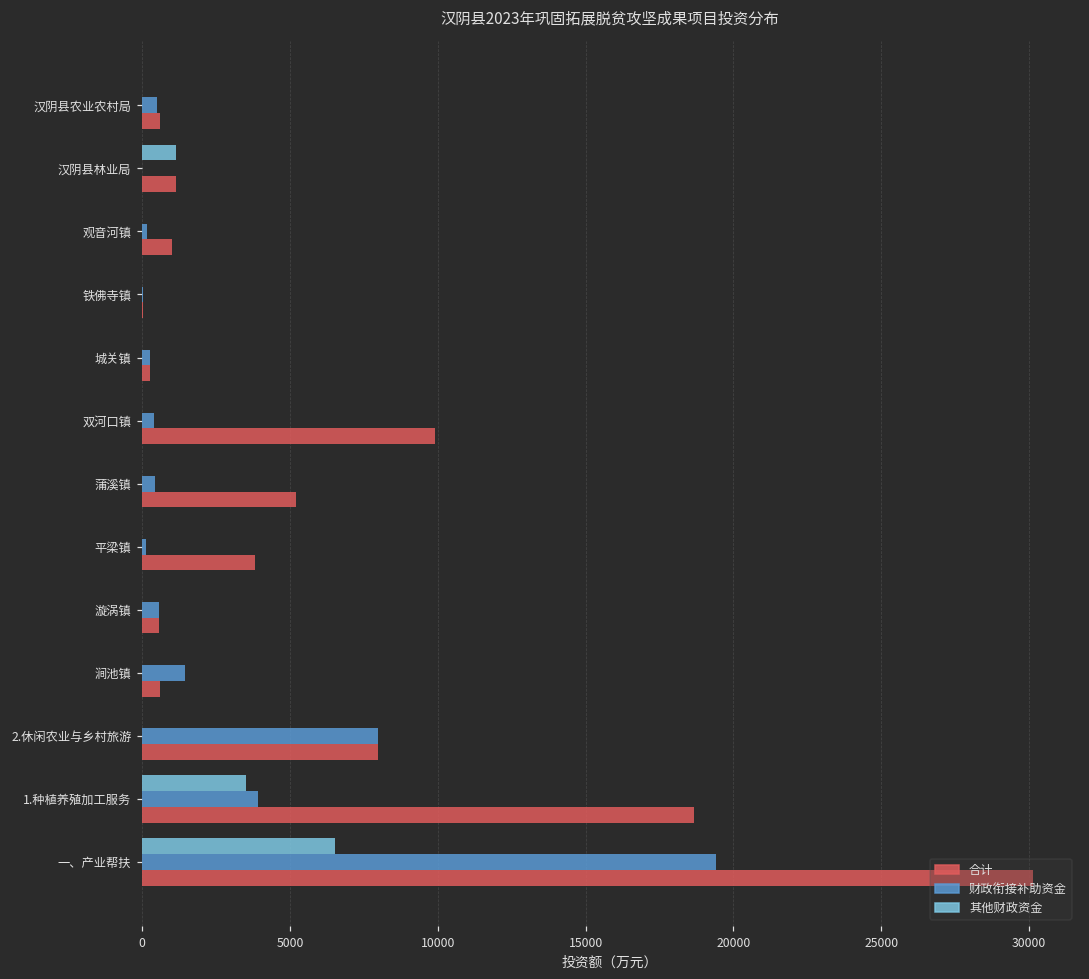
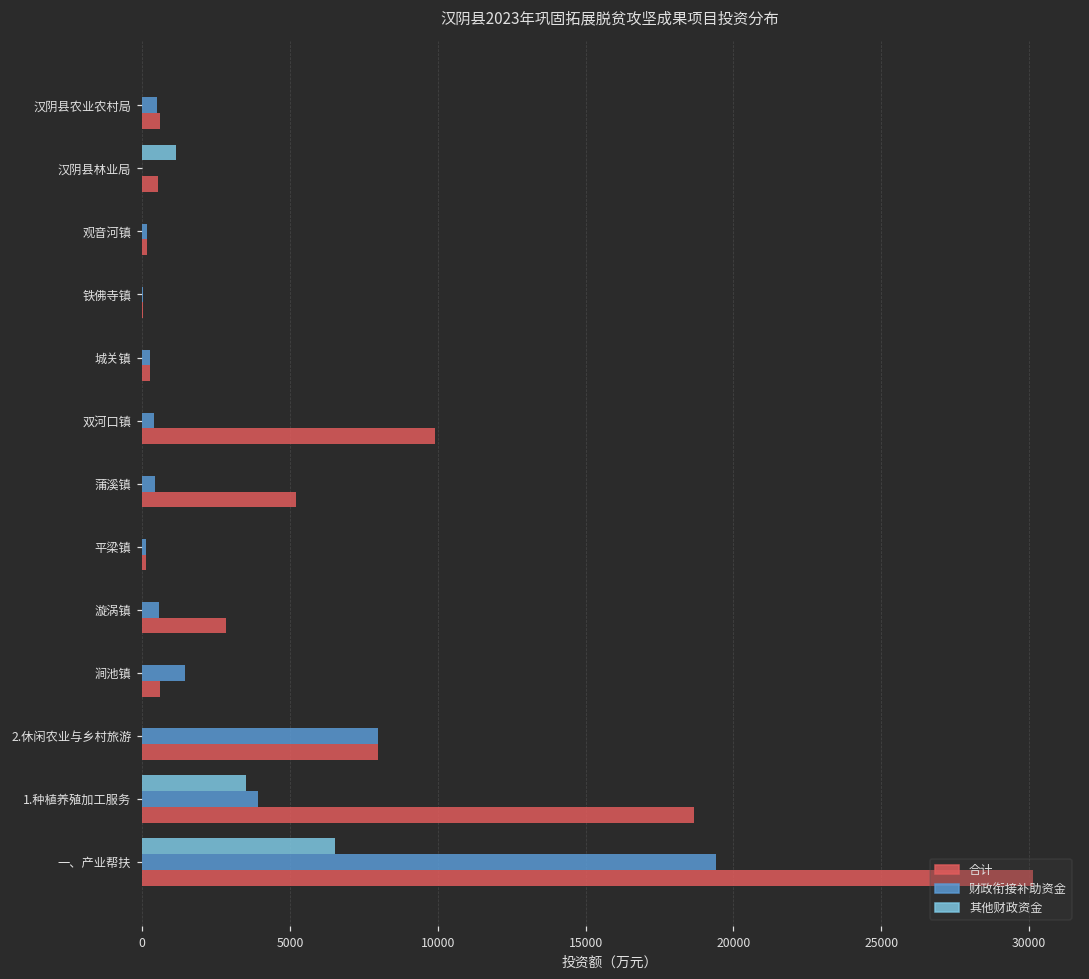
  {
    "合计": {
      "汉阴县农业农村局": 600,
-     "汉阴县林业局": 1100,
-     "观音河镇": 1000,
+     "汉阴县林业局": 500,
+     "观音河镇": 200,
      "城关镇": 300,
      "双河口镇": 9900,
      "蒲溪镇": 5200,
-     "平梁镇": 3800,
-     "漩涡镇": 600,
+     "平梁镇": 100,
+     "漩涡镇": 2800,
      "涧池镇": 600,
      "2.休闲农业与乡村旅游": 8000,
      "1.种植养殖加工服务": 18700
    }
  }
